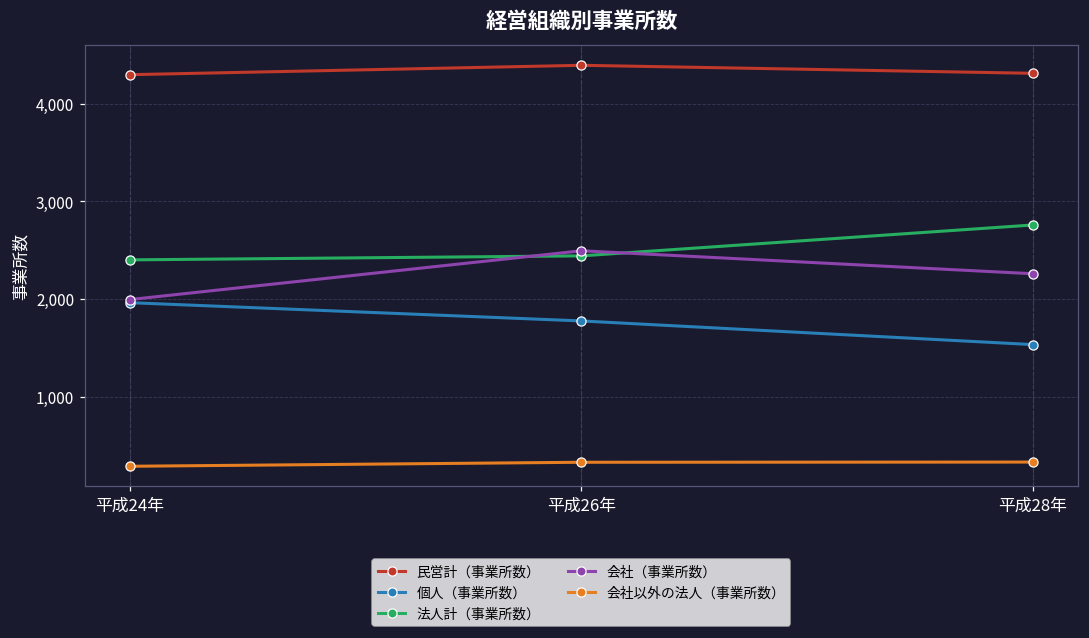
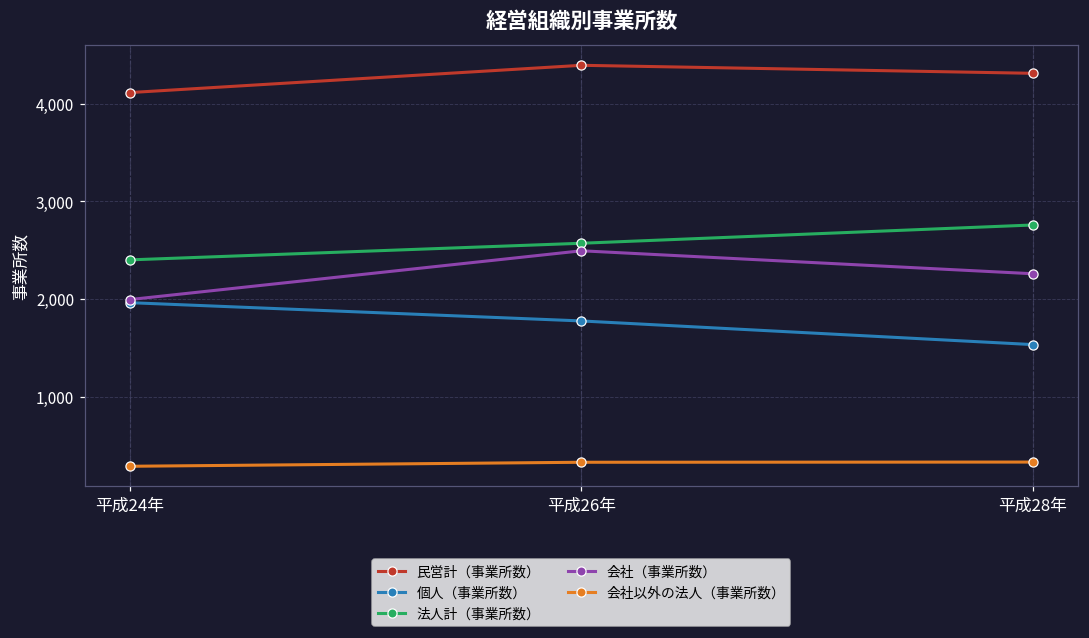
  {
    "民営計（事業所数）": {
-     "平成24年": "4,300",
+     "平成24年": "4,100",
      "平成26年": "4,400",
      "平成28年": "4,300"
    },
    "個人（事業所数）": {
      "平成24年": "2,000",
      "平成26年": "1,800",
      "平成28年": "1,500"
    },
    "法人計（事業所数）": {
      "平成24年": "2,400",
-     "平成26年": "2,400",
+     "平成26年": "2,600",
      "平成28年": "2,800"
    },
    "会社（事業所数）": {
      "平成24年": "2,000",
      "平成26年": "2,500",
      "平成28年": "2,300"
    },
    "会社以外の法人（事業所数）": {
      "平成24年": "300",
      "平成26年": "300",
      "平成28年": "300"
    }
  }
